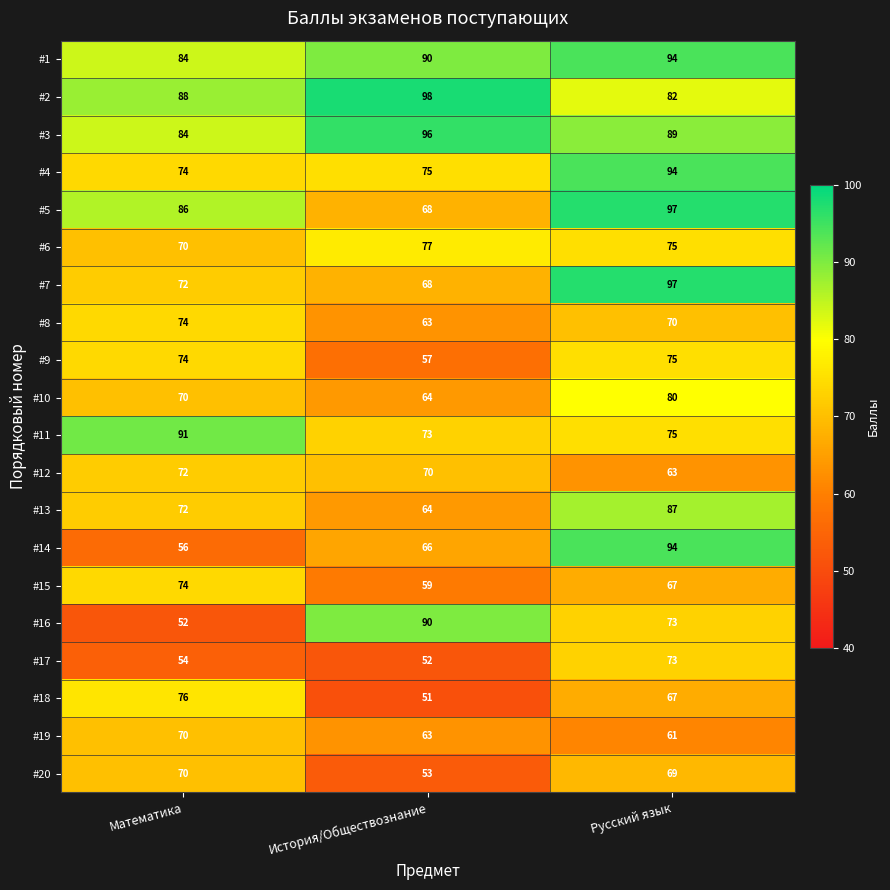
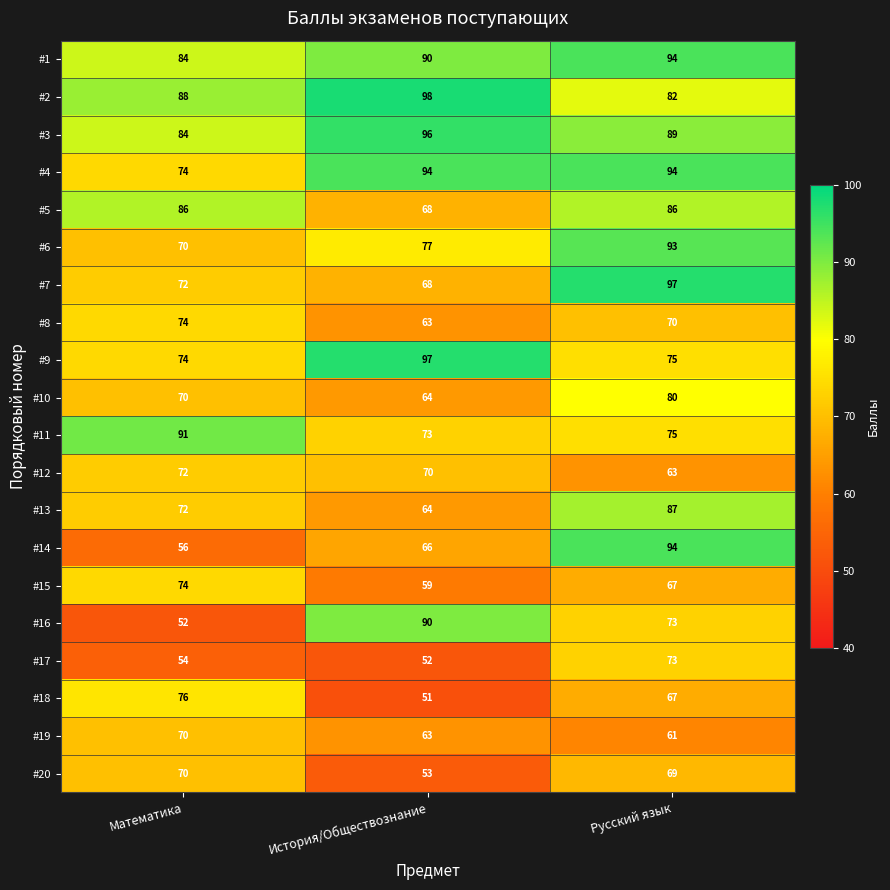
  {
    "#1": {
      "Математика": 84,
      "История/Обществознание": 90,
      "Русский язык": 94
    },
    "#2": {
      "Математика": 88,
      "История/Обществознание": 98,
      "Русский язык": 82
    },
    "#3": {
      "Математика": 84,
      "История/Обществознание": 96,
      "Русский язык": 89
    },
    "#4": {
      "Математика": 74,
-     "История/Обществознание": 75,
+     "История/Обществознание": 94,
      "Русский язык": 94
    },
    "#5": {
      "Математика": 86,
      "История/Обществознание": 68,
-     "Русский язык": 97
+     "Русский язык": 86
    },
    "#6": {
      "Математика": 70,
      "История/Обществознание": 77,
-     "Русский язык": 75
+     "Русский язык": 93
    },
    "#7": {
      "Математика": 72,
      "История/Обществознание": 68,
      "Русский язык": 97
    },
    "#8": {
      "Математика": 74,
      "История/Обществознание": 63,
      "Русский язык": 70
    },
    "#9": {
      "Математика": 74,
-     "История/Обществознание": 57,
+     "История/Обществознание": 97,
      "Русский язык": 75
    },
    "#10": {
      "Математика": 70,
      "История/Обществознание": 64,
      "Русский язык": 80
    },
    "#11": {
      "Математика": 91,
      "История/Обществознание": 73,
      "Русский язык": 75
    },
    "#12": {
      "Математика": 72,
      "История/Обществознание": 70,
      "Русский язык": 63
    },
    "#13": {
      "Математика": 72,
      "История/Обществознание": 64,
      "Русский язык": 87
    },
    "#14": {
      "Математика": 56,
      "История/Обществознание": 66,
      "Русский язык": 94
    },
    "#15": {
      "Математика": 74,
      "История/Обществознание": 59,
      "Русский язык": 67
    },
    "#16": {
      "Математика": 52,
      "История/Обществознание": 90,
      "Русский язык": 73
    },
    "#17": {
      "Математика": 54,
      "История/Обществознание": 52,
      "Русский язык": 73
    },
    "#18": {
      "Математика": 76,
      "История/Обществознание": 51,
      "Русский язык": 67
    },
    "#19": {
      "Математика": 70,
      "История/Обществознание": 63,
      "Русский язык": 61
    },
    "#20": {
      "Математика": 70,
      "История/Обществознание": 53,
      "Русский язык": 69
    }
  }
